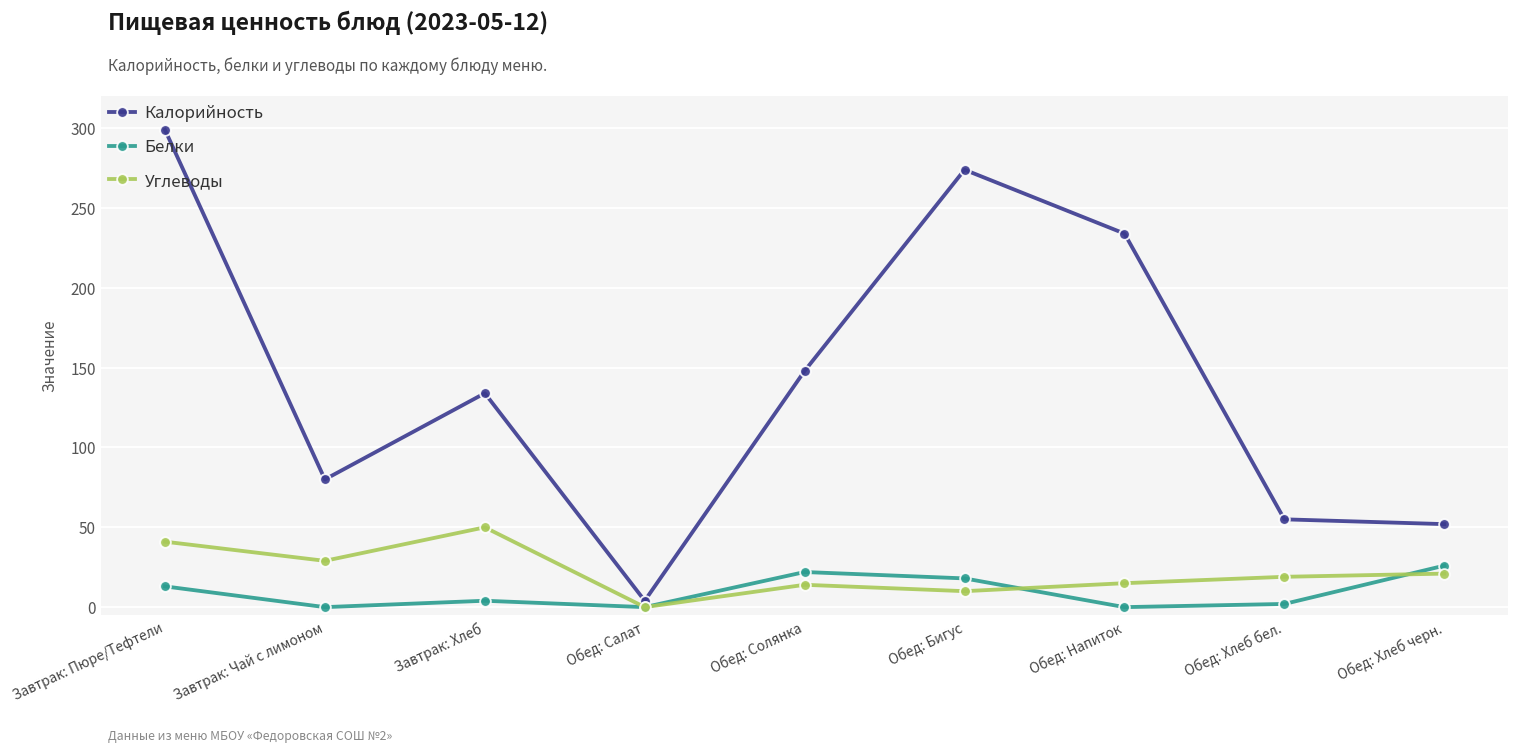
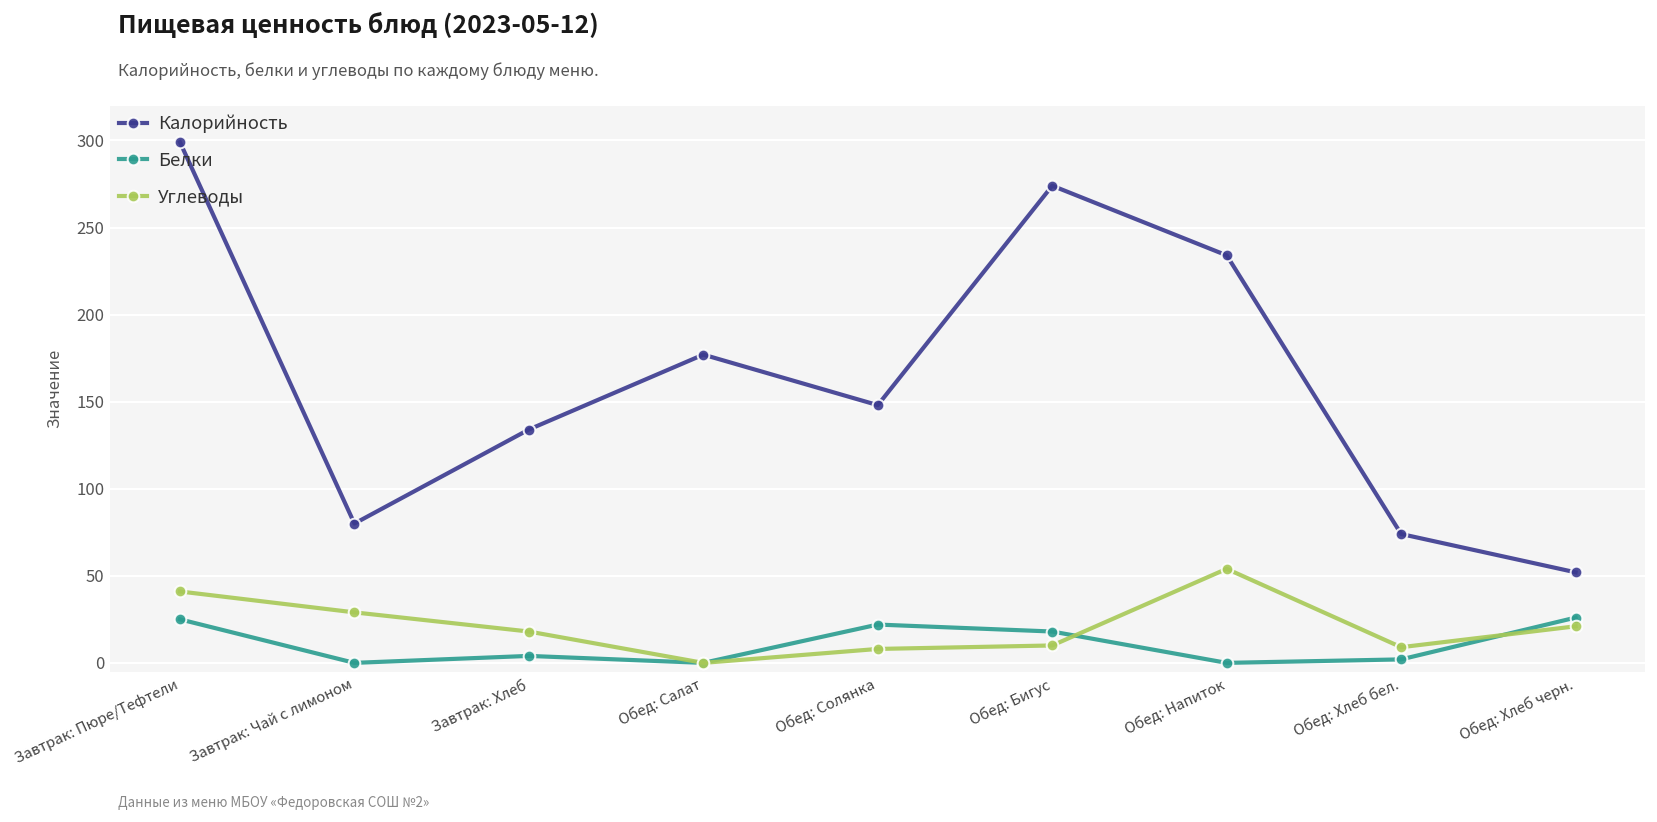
  {
    "Калорийность": {
      "Завтрак: Пюре/Тефтели": 299,
      "Завтрак: Чай с лимоном": 80,
      "Завтрак: Хлеб": 134,
-     "Обед: Салат": 4,
+     "Обед: Салат": 177,
      "Обед: Солянка": 148,
      "Обед: Бигус": 274,
      "Обед: Напиток": 234,
-     "Обед: Хлеб бел.": 55,
+     "Обед: Хлеб бел.": 74,
      "Обед: Хлеб черн.": 52
    },
    "Белки": {
-     "Завтрак: Пюре/Тефтели": 13,
+     "Завтрак: Пюре/Тефтели": 25,
      "Завтрак: Чай с лимоном": 0,
      "Завтрак: Хлеб": 4,
      "Обед: Солянка": 22,
      "Обед: Бигус": 18,
      "Обед: Напиток": 0,
      "Обед: Хлеб бел.": 2,
      "Обед: Хлеб черн.": 26
    },
    "Углеводы": {
      "Завтрак: Пюре/Тефтели": 41,
      "Завтрак: Чай с лимоном": 29,
-     "Завтрак: Хлеб": 50,
-     "Обед: Солянка": 14,
+     "Завтрак: Хлеб": 18,
+     "Обед: Солянка": 8,
      "Обед: Бигус": 10,
-     "Обед: Напиток": 15,
-     "Обед: Хлеб бел.": 19,
+     "Обед: Напиток": 54,
+     "Обед: Хлеб бел.": 9,
      "Обед: Хлеб черн.": 21
    }
  }
